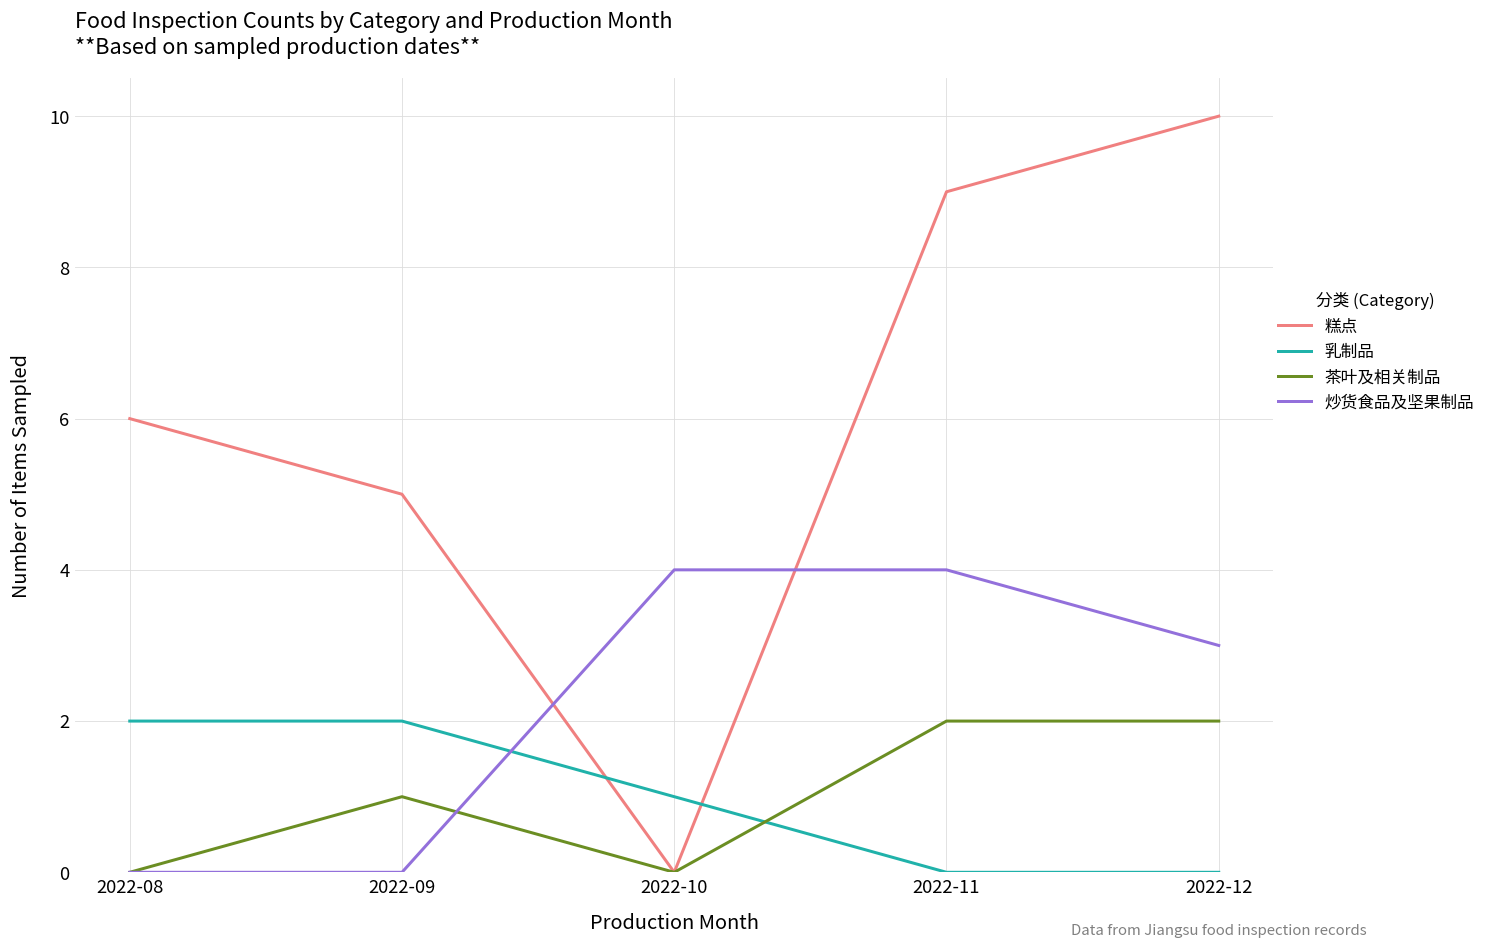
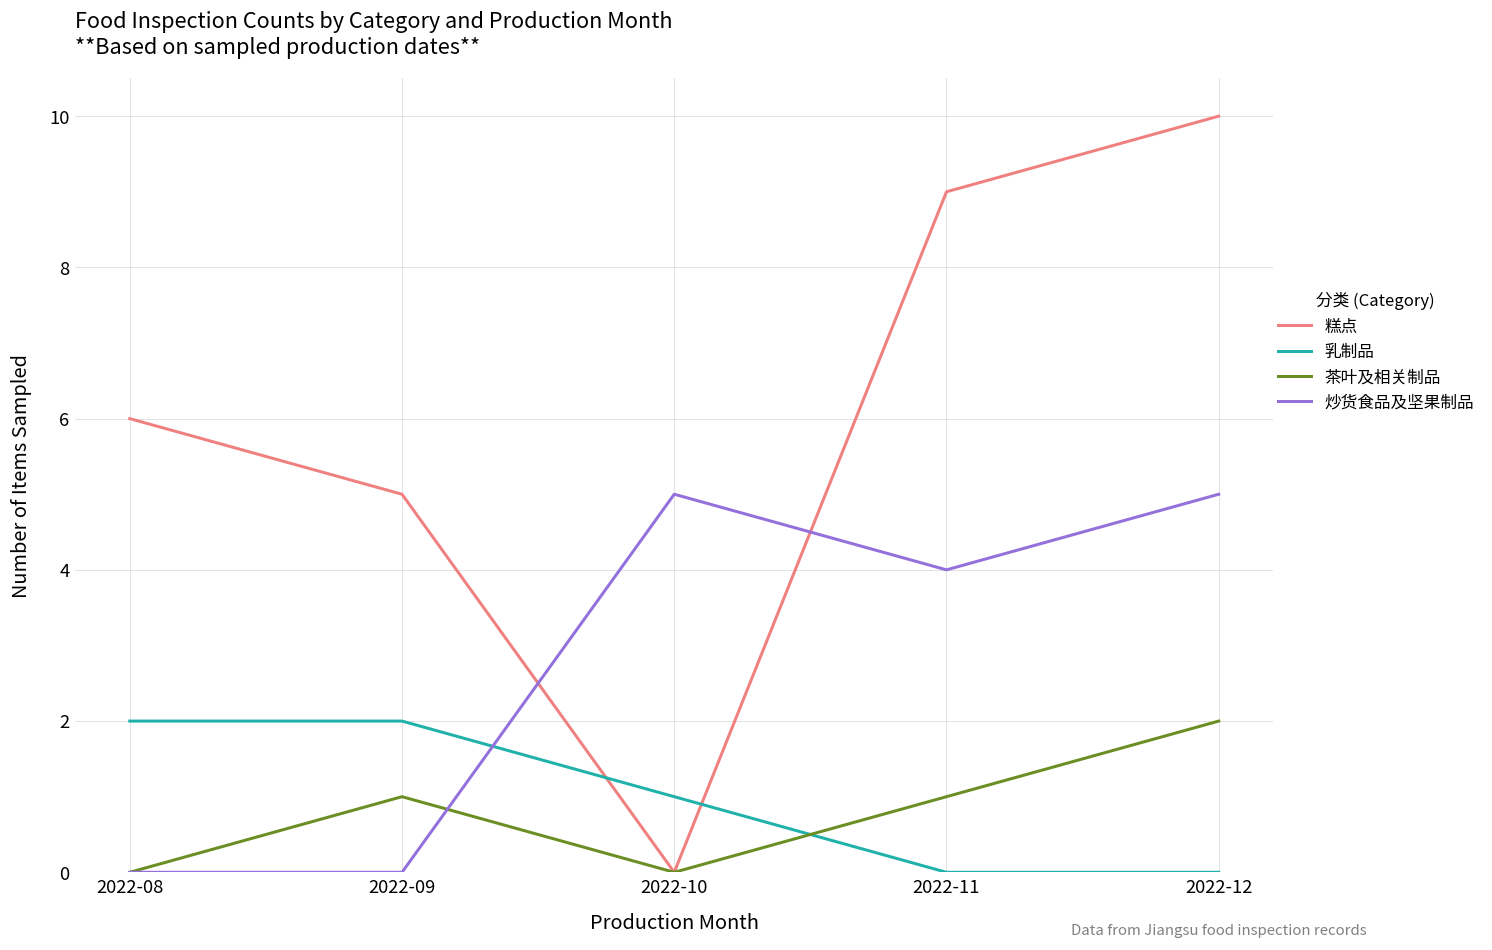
  {
    "糕点": {
      "2022-08": 6,
      "2022-09": 5,
      "2022-11": 9,
      "2022-12": 10
    },
    "乳制品": {
      "2022-08": 2,
      "2022-09": 2,
      "2022-10": 1,
      "2022-11": 0,
      "2022-12": 0
    },
    "茶叶及相关制品": {
      "2022-09": 1,
-     "2022-11": 2,
+     "2022-11": 1,
      "2022-12": 2
    },
    "炒货食品及坚果制品": {
      "2022-09": 0,
-     "2022-10": 4,
+     "2022-10": 5,
      "2022-11": 4,
-     "2022-12": 3
+     "2022-12": 5
    }
  }
